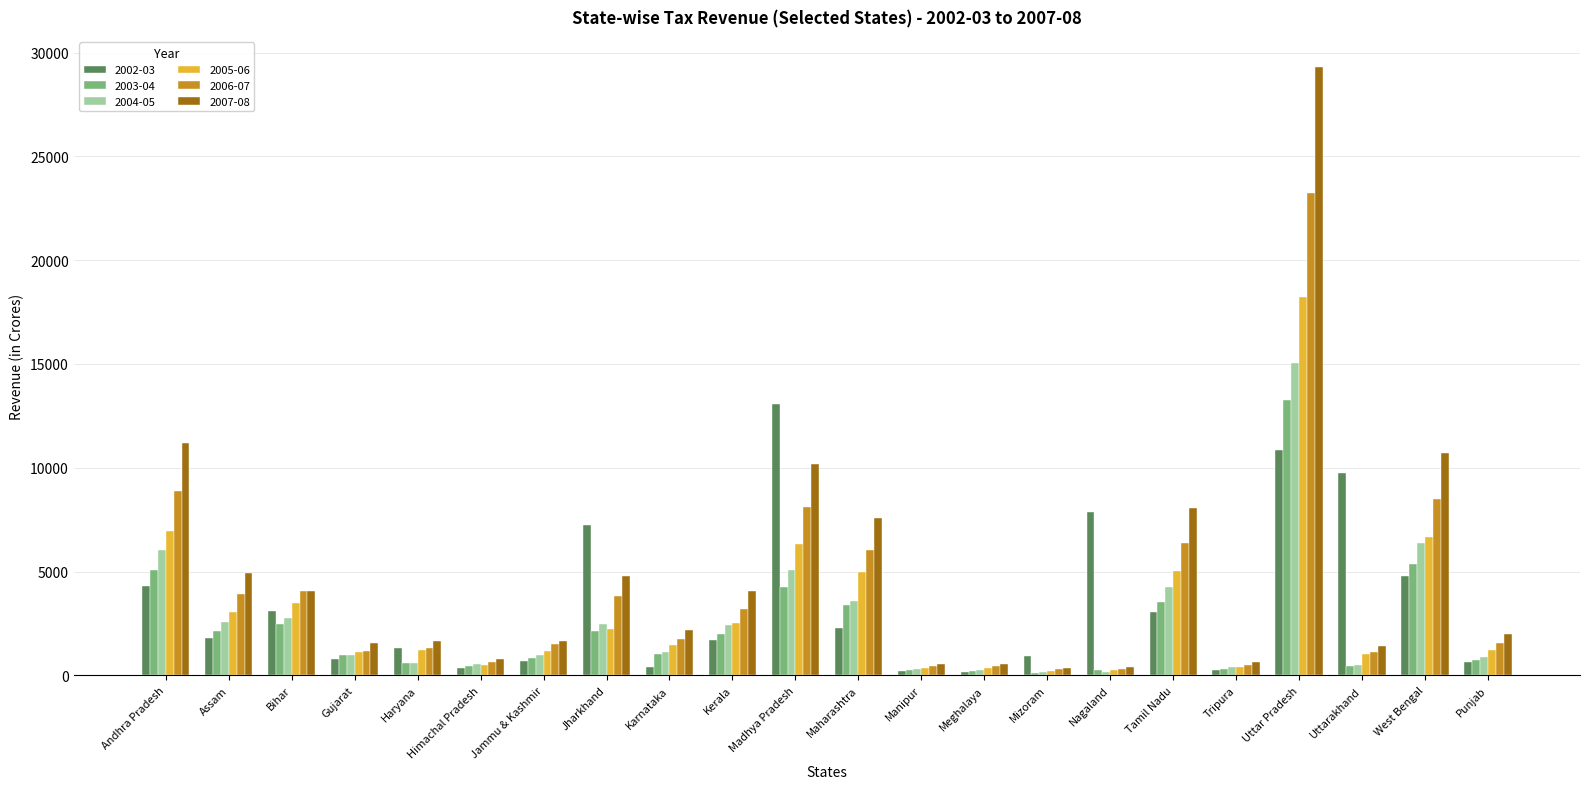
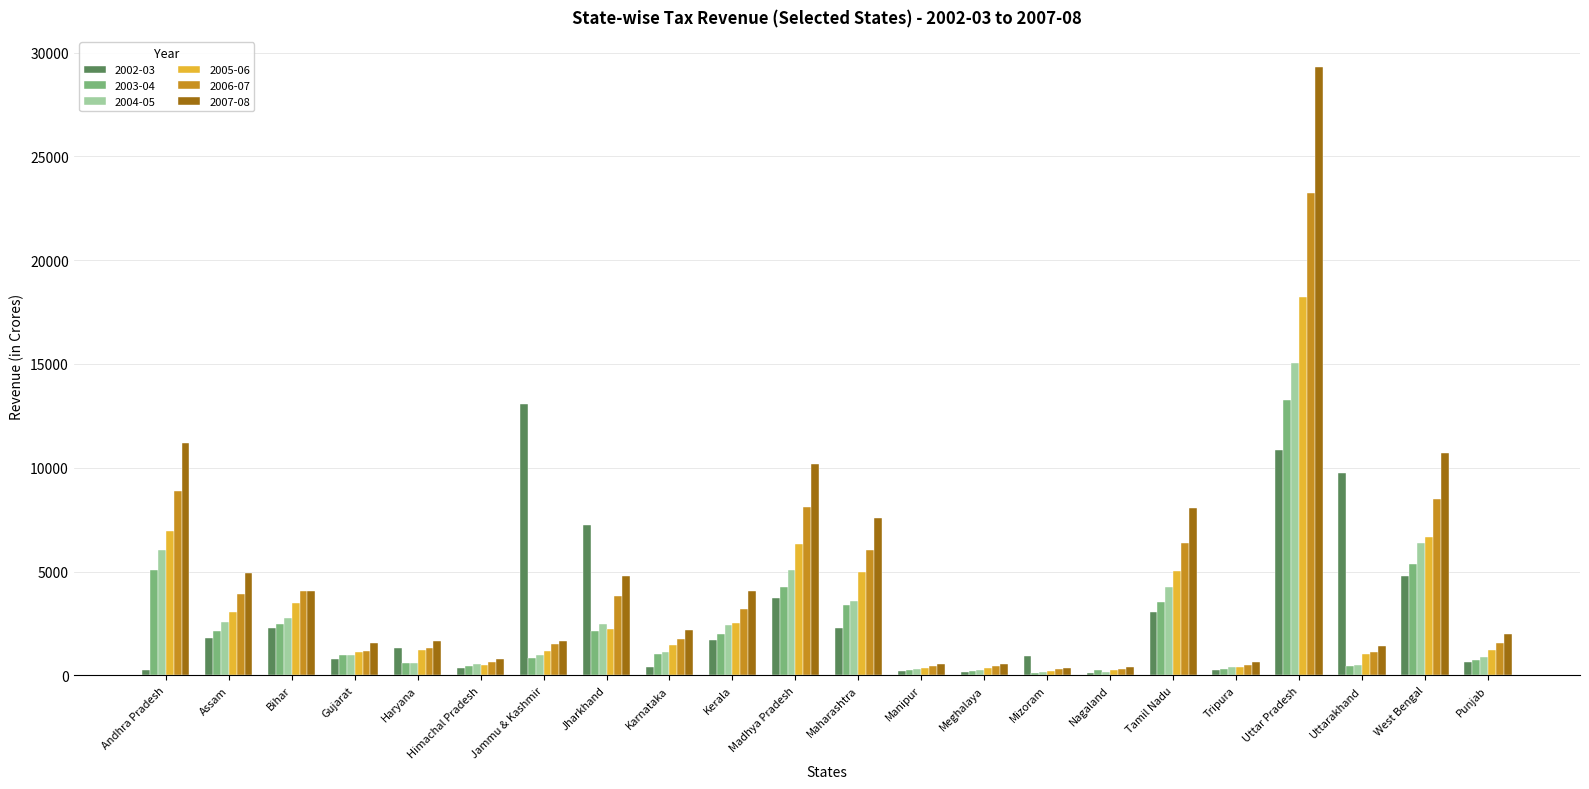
  {
    "2002-03": {
-     "Andhra Pradesh": 4300,
+     "Andhra Pradesh": 300,
      "Assam": 1800,
-     "Bihar": 3100,
+     "Bihar": 2300,
      "Gujarat": 800,
      "Haryana": 1300,
      "Himachal Pradesh": 300,
-     "Jammu & Kashmir": 700,
+     "Jammu & Kashmir": 13100,
      "Jharkhand": 7200,
      "Karnataka": 400,
      "Kerala": 1700,
-     "Madhya Pradesh": 13100,
+     "Madhya Pradesh": 3700,
      "Maharashtra": 2300,
      "Manipur": 200,
      "Meghalaya": 200,
      "Mizoram": 1000,
-     "Nagaland": 7900,
+     "Nagaland": 100,
      "Tamil Nadu": 3000,
      "Tripura": 300,
      "Uttar Pradesh": 10800,
      "Uttarakhand": 9800,
      "West Bengal": 4800,
      "Punjab": 600
    }
  }
